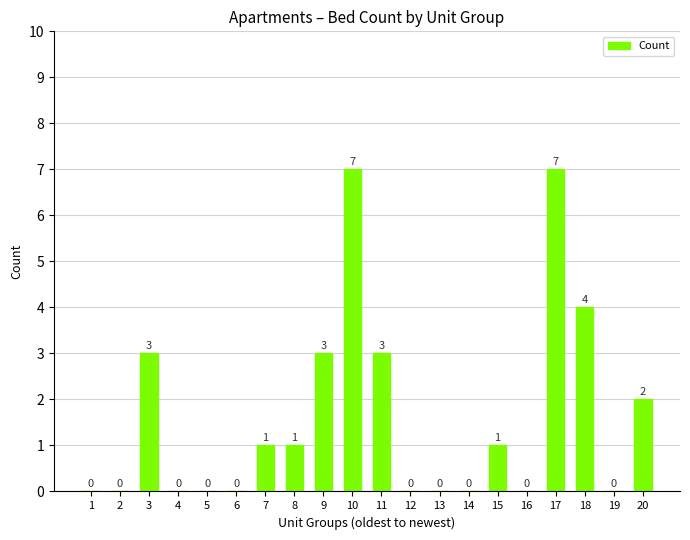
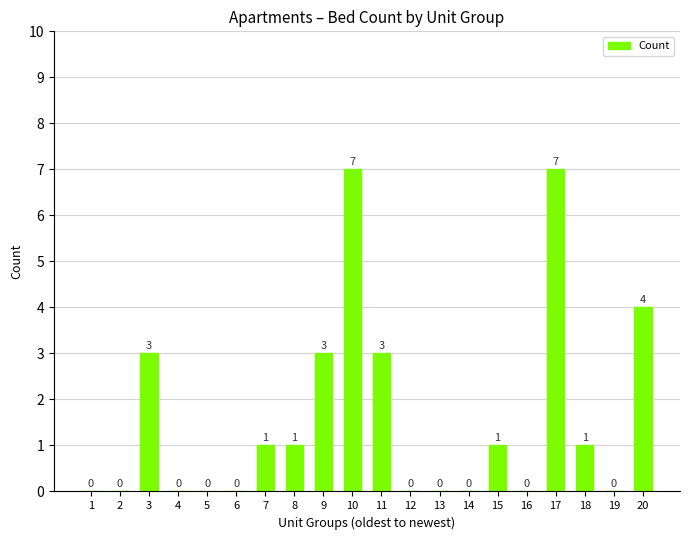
  {
    "1": 0,
    "2": 0,
    "3": 3,
    "4": 0,
    "5": 0,
    "6": 0,
    "7": 1,
    "8": 1,
    "9": 3,
    "10": 7,
    "11": 3,
    "12": 0,
    "13": 0,
    "14": 0,
    "15": 1,
    "16": 0,
    "17": 7,
-   "18": 4,
+   "18": 1,
    "19": 0,
-   "20": 2
+   "20": 4
  }
